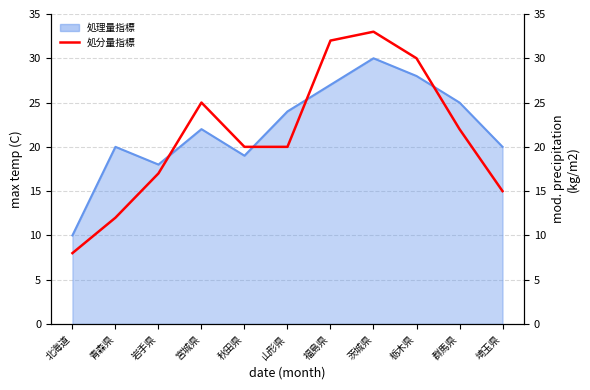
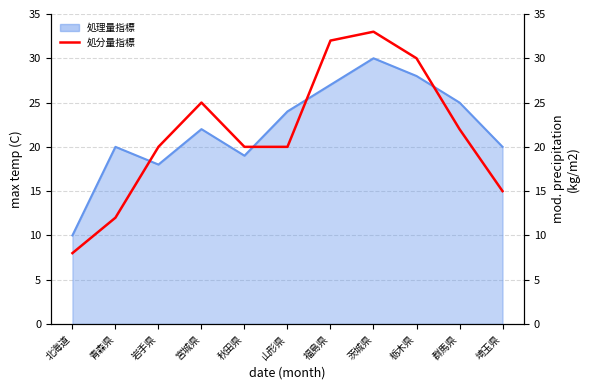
  {
    "処理量指標": {
      "北海道": 10,
      "青森県": 20,
      "岩手県": 18,
      "宮城県": 22,
      "秋田県": 19,
      "山形県": 24,
      "福島県": 27,
      "茨城県": 30,
      "栃木県": 28,
      "群馬県": 25,
      "埼玉県": 20
    },
    "処分量指標": {
      "北海道": 8,
      "青森県": 12,
-     "岩手県": 17,
+     "岩手県": 20,
      "宮城県": 25,
      "秋田県": 20,
      "山形県": 20,
      "福島県": 32,
      "茨城県": 33,
      "栃木県": 30,
      "群馬県": 22,
      "埼玉県": 15
    }
  }
